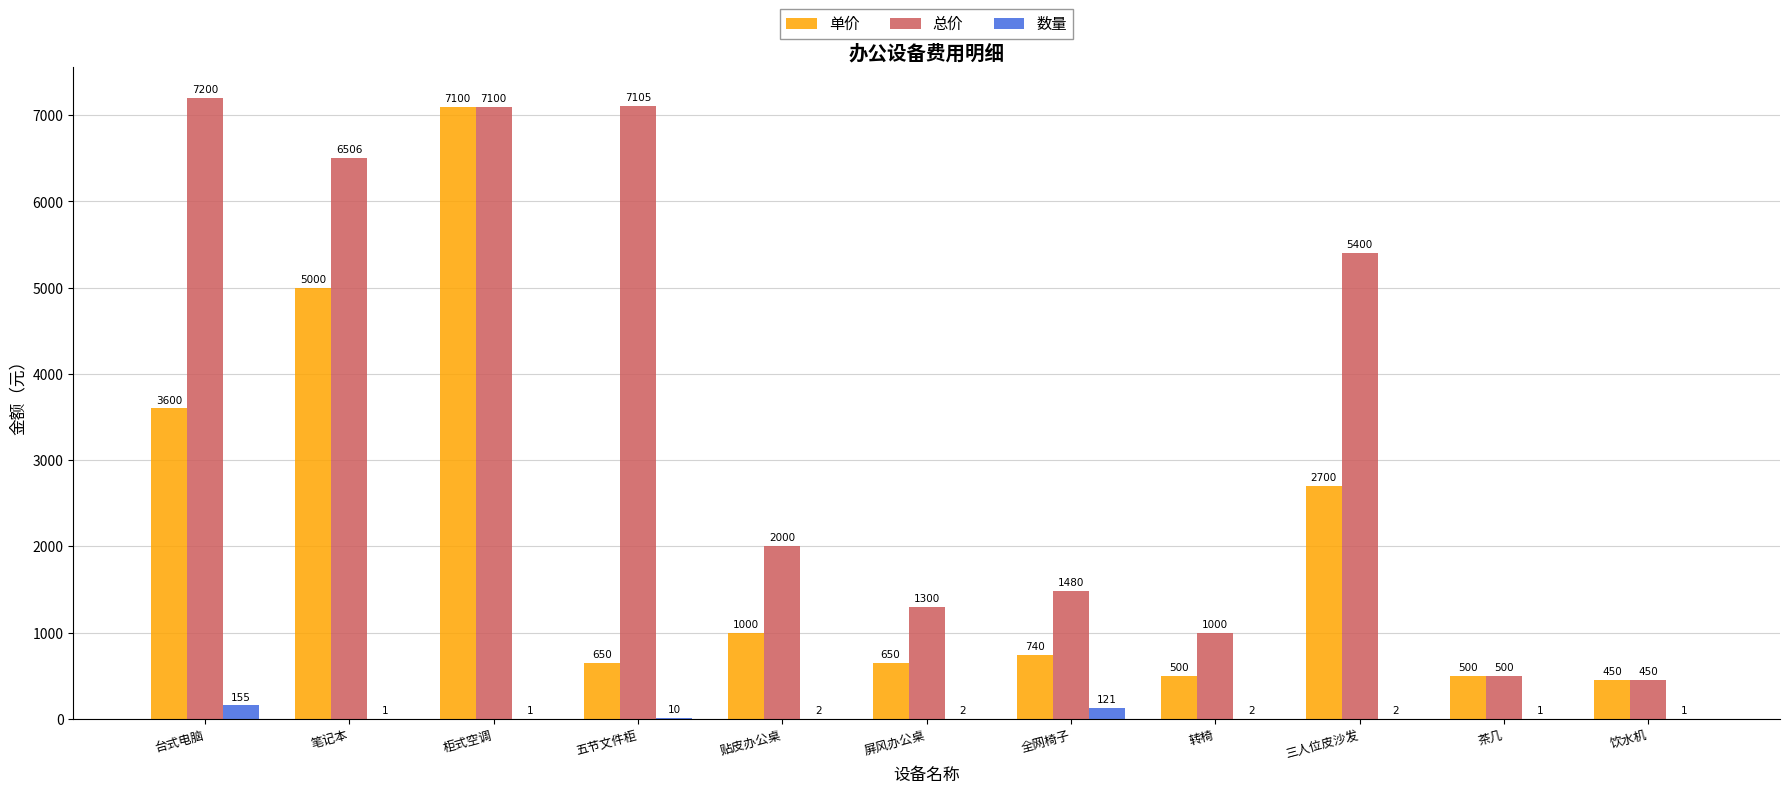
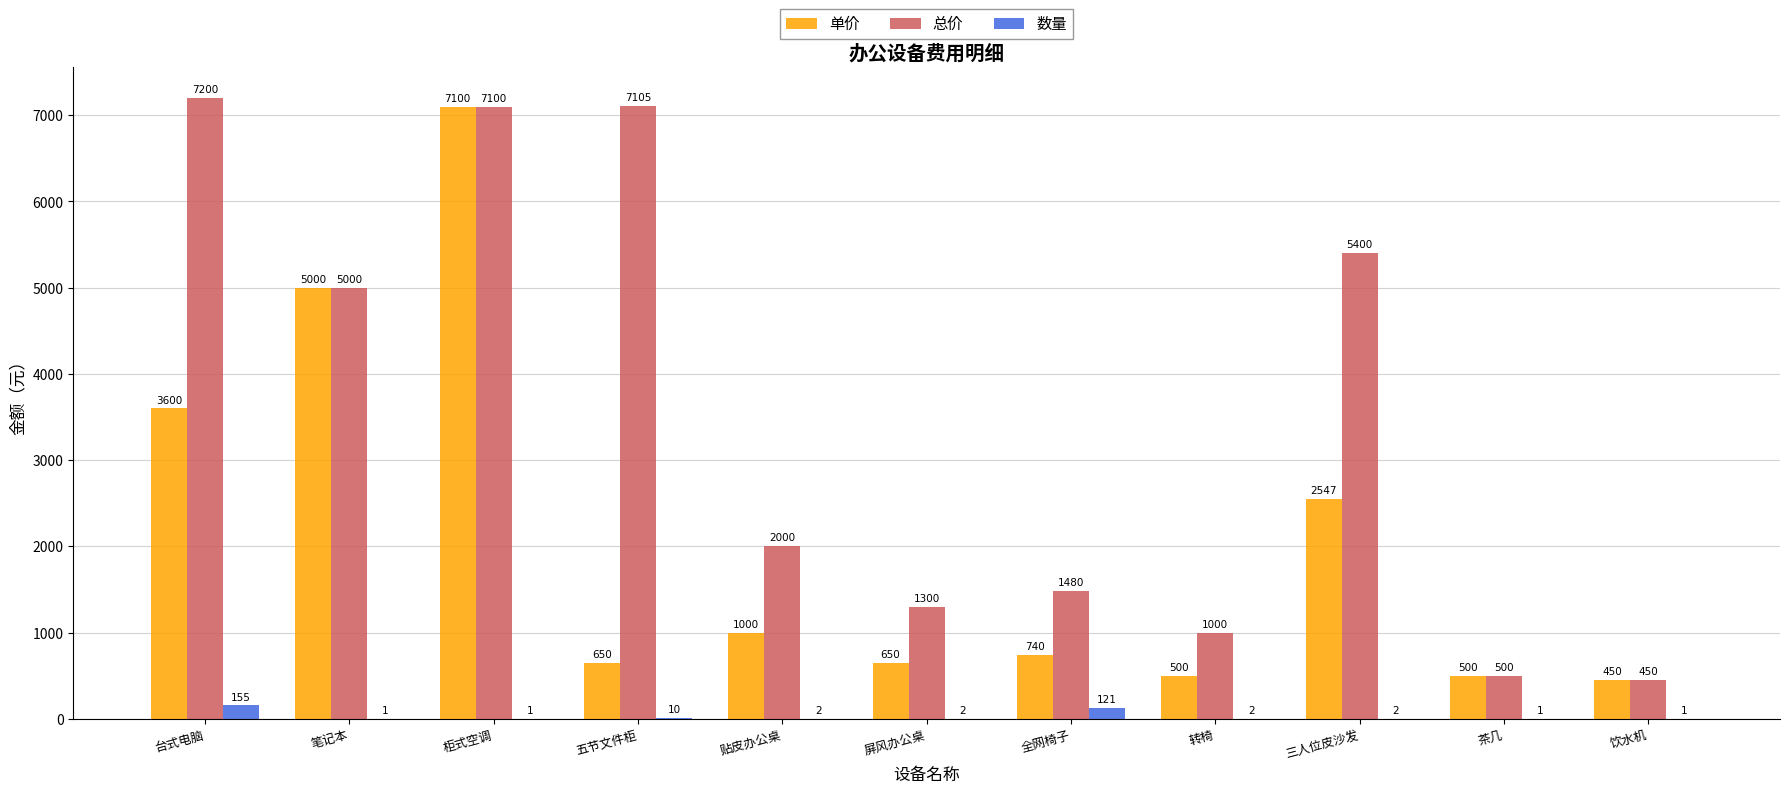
  {
    "单价": {
      "台式电脑": 3600,
      "笔记本": 5000,
      "柜式空调": 7100,
      "五节文件柜": 650,
      "贴皮办公桌": 1000,
      "屏风办公桌": 650,
      "全网椅子": 740,
      "转椅": 500,
-     "三人位皮沙发": 2700,
+     "三人位皮沙发": 2547,
      "茶几": 500,
      "饮水机": 450
    },
    "总价": {
      "台式电脑": 7200,
-     "笔记本": 6506,
+     "笔记本": 5000,
      "柜式空调": 7100,
      "五节文件柜": 7105,
      "贴皮办公桌": 2000,
      "屏风办公桌": 1300,
      "全网椅子": 1480,
      "转椅": 1000,
      "三人位皮沙发": 5400,
      "茶几": 500,
      "饮水机": 450
    },
    "数量": {
      "台式电脑": 155,
      "笔记本": 1,
      "柜式空调": 1,
      "五节文件柜": 10,
      "贴皮办公桌": 2,
      "屏风办公桌": 2,
      "全网椅子": 121,
      "转椅": 2,
      "三人位皮沙发": 2,
      "茶几": 1,
      "饮水机": 1
    }
  }
